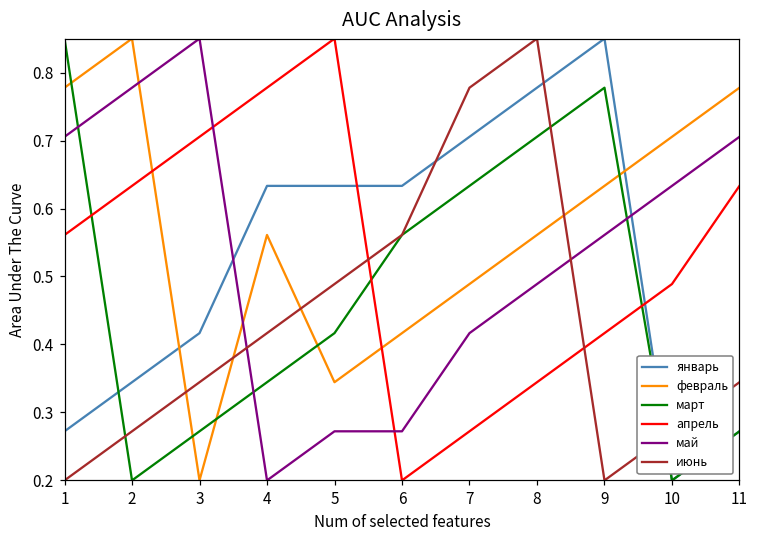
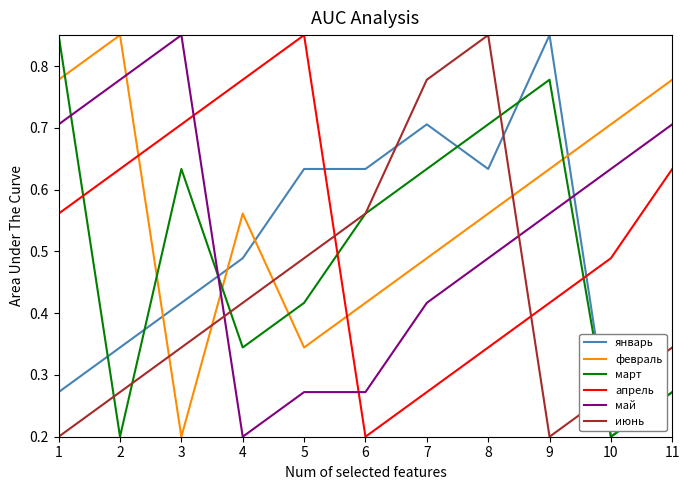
  {
    "январь": {
      "1": 0.27,
      "2": 0.34,
      "3": 0.42,
-     "4": 0.63,
+     "4": 0.49,
      "5": 0.63,
      "6": 0.63,
      "7": 0.71,
-     "8": 0.78,
+     "8": 0.63,
      "9": 0.85
    },
    "февраль": {
      "1": 0.78,
      "2": 0.85,
      "3": 0.20,
      "4": 0.56,
      "5": 0.34,
      "6": 0.42,
      "7": 0.49,
      "8": 0.56,
      "9": 0.63,
      "10": 0.71,
      "11": 0.78
    },
    "март": {
      "1": 0.85,
      "2": 0.20,
-     "3": 0.27,
+     "3": 0.63,
      "4": 0.34,
      "5": 0.42,
      "7": 0.63,
      "8": 0.71,
      "9": 0.78
    },
    "апрель": {
      "1": 0.56,
      "2": 0.63,
      "3": 0.71,
      "4": 0.78,
      "5": 0.85,
      "6": 0.20,
      "7": 0.27,
      "8": 0.34,
      "9": 0.42,
      "10": 0.49,
      "11": 0.63
    },
    "май": {
      "1": 0.71,
      "2": 0.78,
      "3": 0.85,
      "4": 0.20,
      "5": 0.27,
      "6": 0.27,
      "7": 0.42,
      "8": 0.49,
      "9": 0.56,
      "10": 0.63,
      "11": 0.71
    },
    "июнь": {
      "1": 0.20,
      "2": 0.27,
      "3": 0.34,
      "4": 0.42,
      "5": 0.49,
      "7": 0.78,
      "8": 0.85,
      "9": 0.20,
      "11": 0.34
    }
  }
